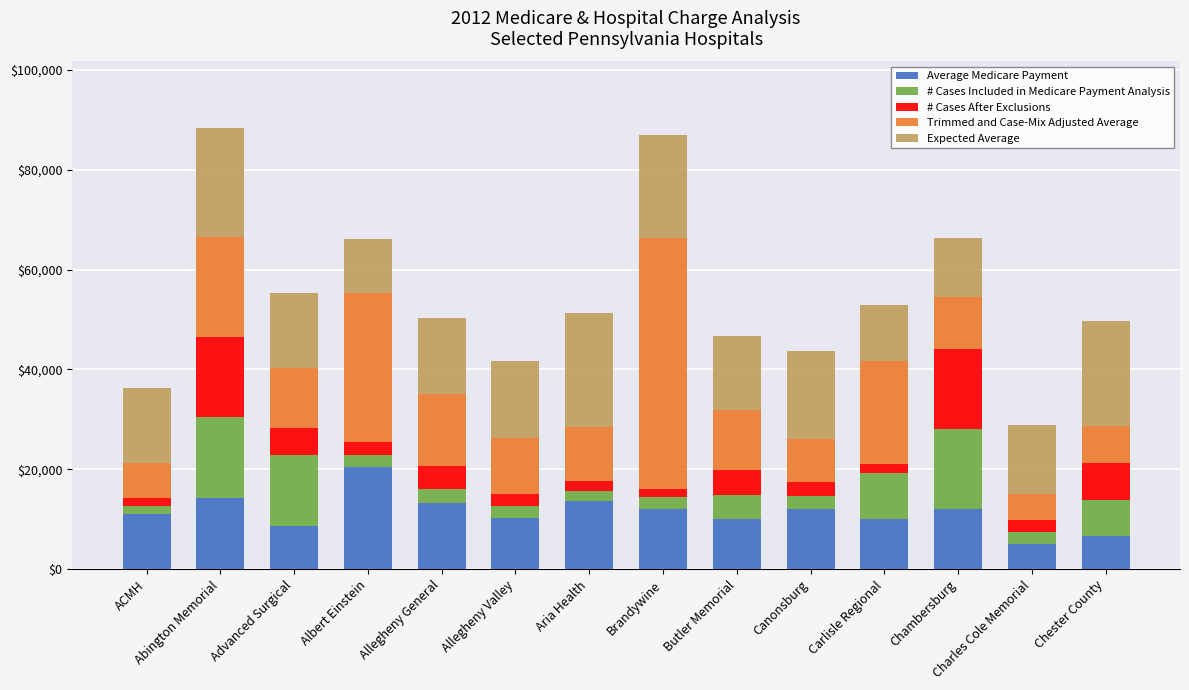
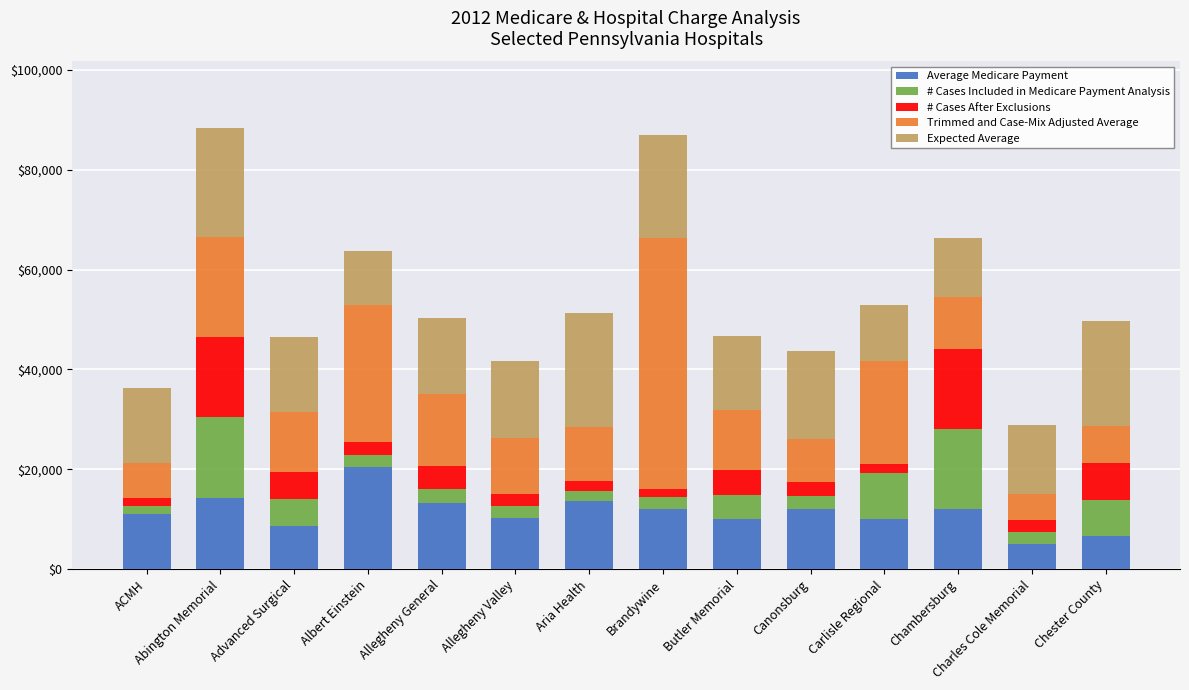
  {
    "Average Medicare Payment": {
      "ACMH": "$11,000",
      "Abington Memorial": "$14,000",
      "Advanced Surgical": "$9,000",
      "Albert Einstein": "$20,000",
      "Allegheny General": "$13,000",
      "Allegheny Valley": "$10,000",
      "Aria Health": "$14,000",
      "Brandywine": "$12,000",
      "Butler Memorial": "$10,000",
      "Canonsburg": "$12,000",
      "Carlisle Regional": "$10,000",
      "Chambersburg": "$12,000",
      "Charles Cole Memorial": "$5,000",
      "Chester County": "$7,000"
    },
    "# Cases Included in Medicare Payment Analysis": {
      "ACMH": "$2,000",
      "Abington Memorial": "$16,000",
-     "Advanced Surgical": "$14,000",
+     "Advanced Surgical": "$5,000",
      "Albert Einstein": "$3,000",
      "Allegheny General": "$3,000",
      "Allegheny Valley": "$3,000",
      "Aria Health": "$2,000",
      "Brandywine": "$2,000",
      "Butler Memorial": "$5,000",
      "Canonsburg": "$3,000",
      "Carlisle Regional": "$9,000",
      "Chambersburg": "$16,000",
      "Charles Cole Memorial": "$2,000",
      "Chester County": "$7,000"
    },
    "# Cases After Exclusions": {
      "ACMH": "$2,000",
      "Abington Memorial": "$16,000",
      "Advanced Surgical": "$5,000",
      "Albert Einstein": "$3,000",
      "Allegheny General": "$5,000",
      "Allegheny Valley": "$3,000",
      "Aria Health": "$2,000",
      "Brandywine": "$2,000",
      "Butler Memorial": "$5,000",
      "Canonsburg": "$3,000",
      "Carlisle Regional": "$2,000",
      "Chambersburg": "$16,000",
      "Charles Cole Memorial": "$2,000",
      "Chester County": "$7,000"
    },
    "Trimmed and Case-Mix Adjusted Average": {
      "ACMH": "$7,000",
      "Abington Memorial": "$20,000",
      "Advanced Surgical": "$12,000",
-     "Albert Einstein": "$30,000",
+     "Albert Einstein": "$27,000",
      "Allegheny General": "$14,000",
      "Allegheny Valley": "$11,000",
      "Aria Health": "$11,000",
      "Brandywine": "$50,000",
      "Butler Memorial": "$12,000",
      "Canonsburg": "$9,000",
      "Carlisle Regional": "$21,000",
      "Chambersburg": "$10,000",
      "Charles Cole Memorial": "$5,000",
      "Chester County": "$8,000"
    },
    "Expected Average": {
      "ACMH": "$15,000",
      "Abington Memorial": "$22,000",
      "Advanced Surgical": "$15,000",
      "Albert Einstein": "$11,000",
      "Allegheny General": "$15,000",
      "Allegheny Valley": "$16,000",
      "Aria Health": "$23,000",
      "Brandywine": "$21,000",
      "Butler Memorial": "$15,000",
      "Canonsburg": "$18,000",
      "Carlisle Regional": "$11,000",
      "Chambersburg": "$12,000",
      "Charles Cole Memorial": "$14,000",
      "Chester County": "$21,000"
    }
  }
